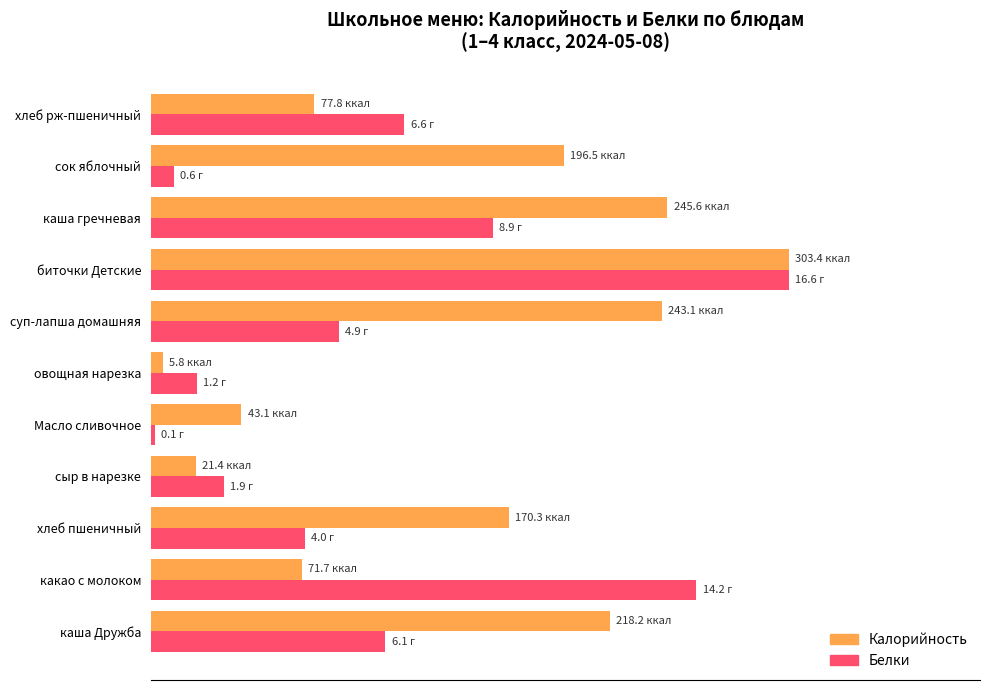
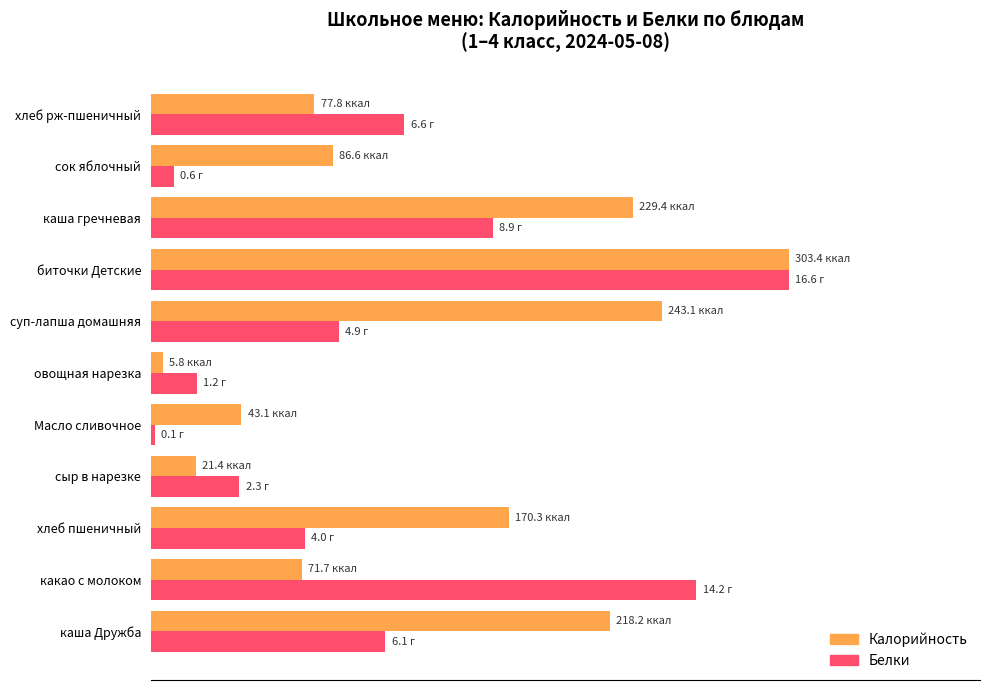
  {
    "Калорийность": {
-     "сок яблочный": 196.5,
-     "каша гречневая": 245.6
+     "сок яблочный": 86.6,
+     "каша гречневая": 229.4
    },
    "Белки": {
-     "сыр в нарезке": 1.9
+     "сыр в нарезке": 2.3
    }
  }
